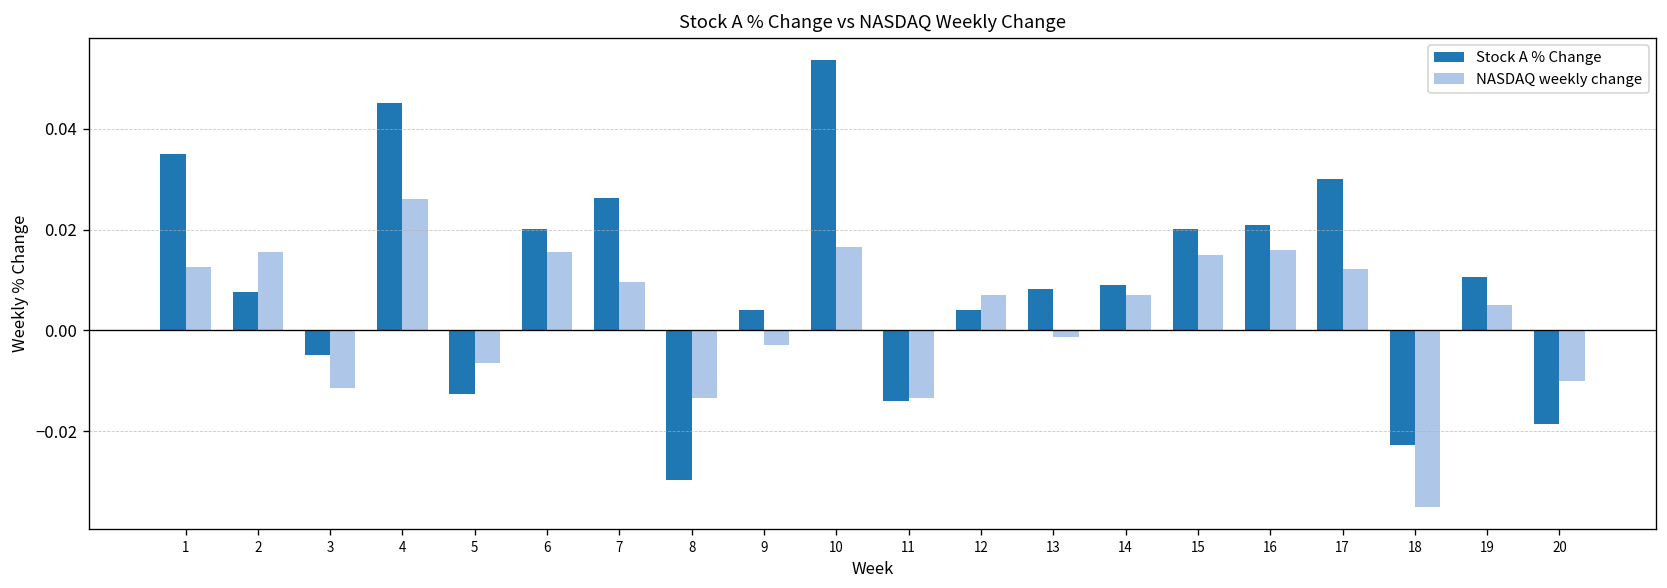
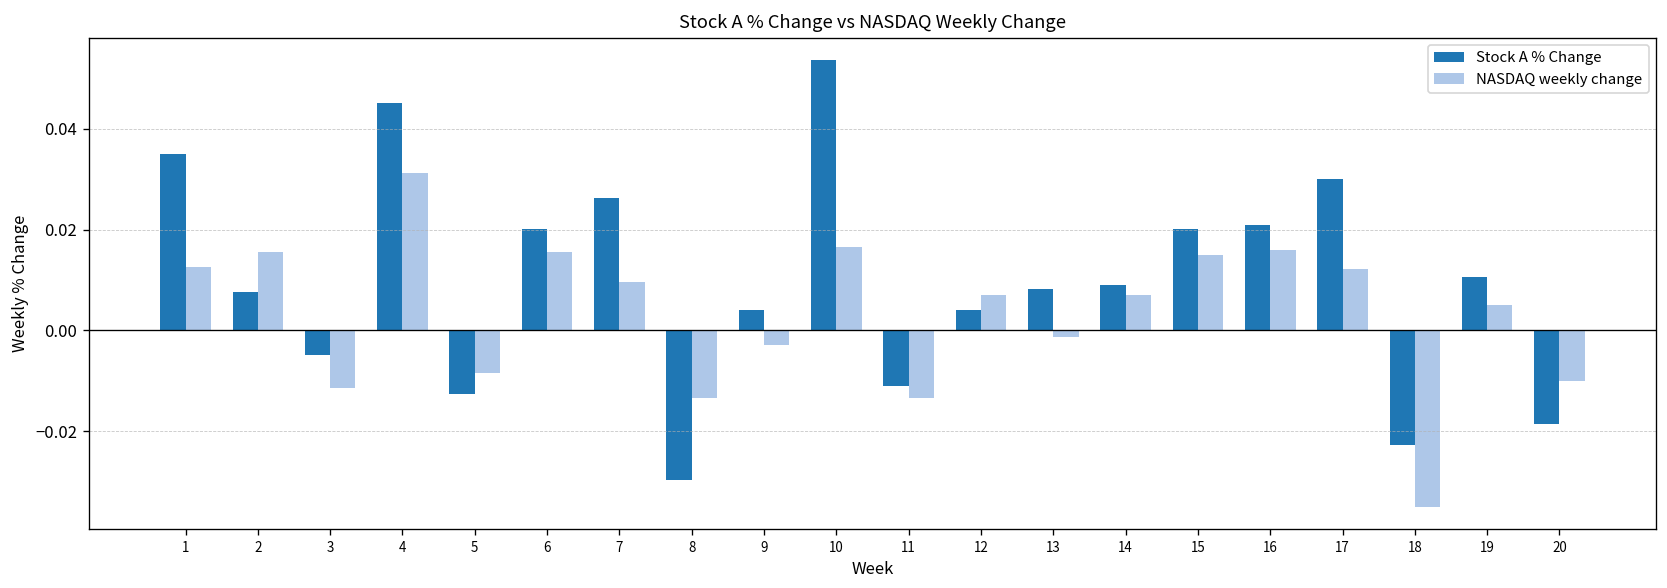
  {
    "Stock A % Change": {
      "1": 0.035,
      "2": 0.008,
      "3": -0.005,
      "4": 0.045,
      "5": -0.013,
      "6": 0.020,
      "7": 0.026,
      "8": -0.030,
      "9": 0.004,
      "10": 0.054,
-     "11": -0.014,
+     "11": -0.011,
      "12": 0.004,
      "13": 0.008,
      "14": 0.009,
      "15": 0.020,
      "16": 0.021,
      "17": 0.030,
      "18": -0.023,
      "19": 0.011,
      "20": -0.019
    },
    "NASDAQ weekly change": {
      "1": 0.013,
      "2": 0.016,
      "3": -0.011,
-     "4": 0.026,
-     "5": -0.007,
+     "4": 0.031,
+     "5": -0.009,
      "6": 0.016,
      "7": 0.010,
      "8": -0.013,
      "9": -0.003,
      "10": 0.017,
      "11": -0.013,
      "12": 0.007,
      "13": -0.001,
      "14": 0.007,
      "15": 0.015,
      "16": 0.016,
      "17": 0.012,
      "18": -0.035,
      "19": 0.005,
      "20": -0.010
    }
  }
